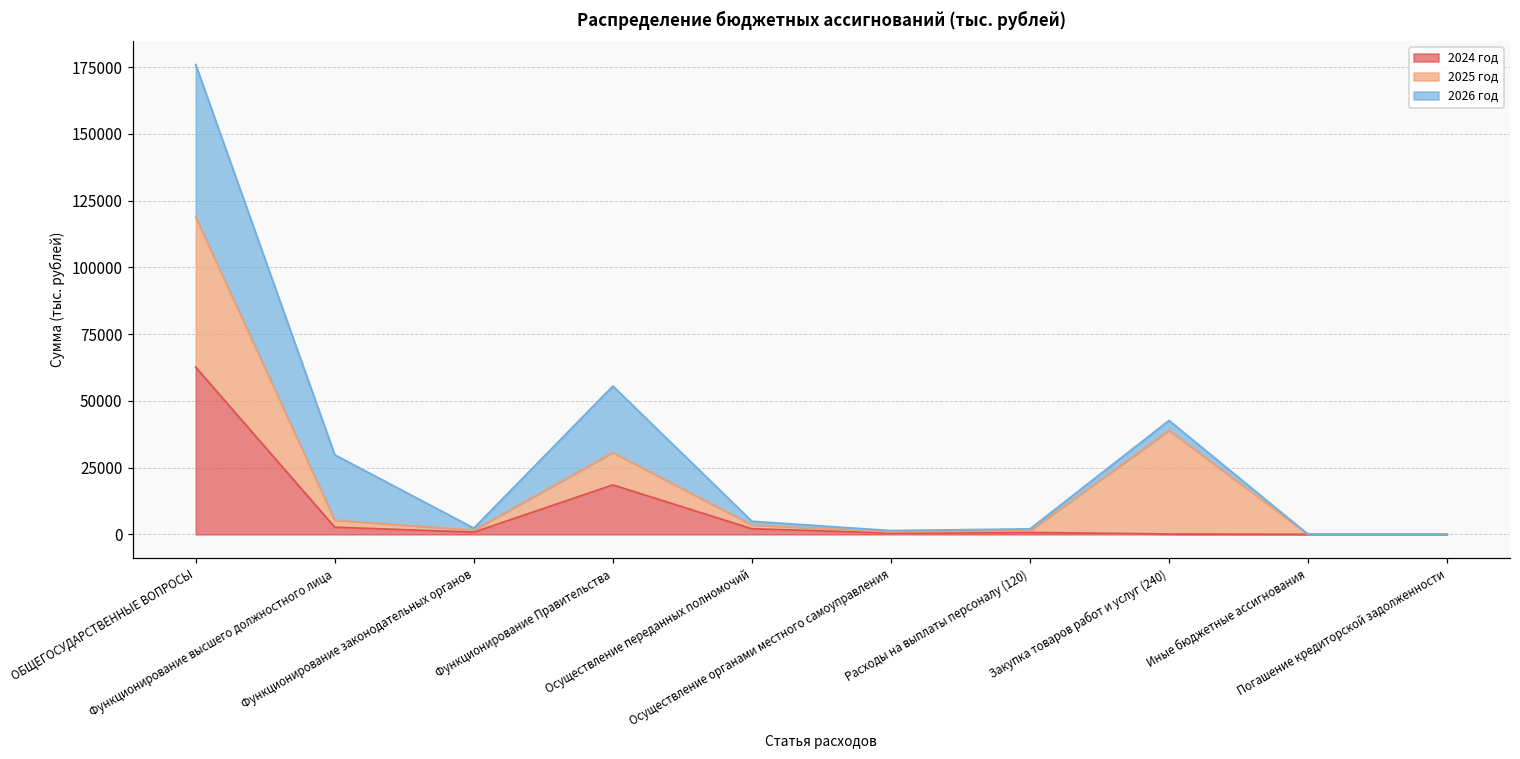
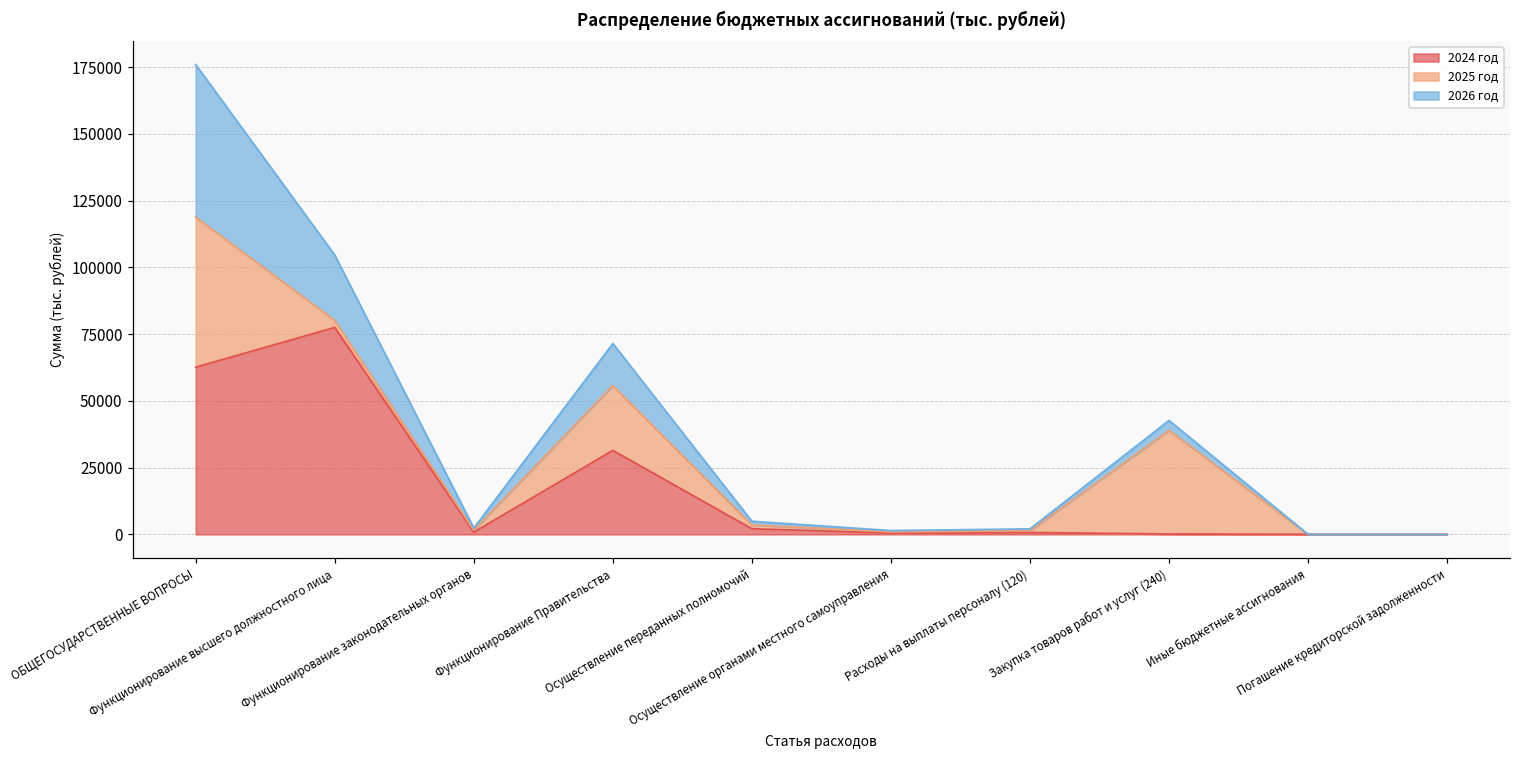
  {
    "2024 год": {
      "ОБЩЕГОСУДАРСТВЕННЫЕ ВОПРОСЫ": 63000,
-     "Функционирование высшего должностного лица": 3000,
-     "Функционирование Правительства": 19000,
+     "Функционирование высшего должностного лица": 78000,
+     "Функционирование Правительства": 31000,
      "Осуществление переданных полномочий": 2000,
      "Закупка товаров работ и услуг (240)": 0
    },
    "2025 год": {
      "ОБЩЕГОСУДАРСТВЕННЫЕ ВОПРОСЫ": 56000,
      "Функционирование высшего должностного лица": 3000,
-     "Функционирование Правительства": 12000,
+     "Функционирование Правительства": 24000,
      "Осуществление переданных полномочий": 1000,
      "Закупка товаров работ и услуг (240)": 39000
    },
    "2026 год": {
      "ОБЩЕГОСУДАРСТВЕННЫЕ ВОПРОСЫ": 57000,
      "Функционирование высшего должностного лица": 24000,
-     "Функционирование Правительства": 25000,
+     "Функционирование Правительства": 16000,
      "Осуществление переданных полномочий": 1000,
      "Закупка товаров работ и услуг (240)": 4000
    }
  }
